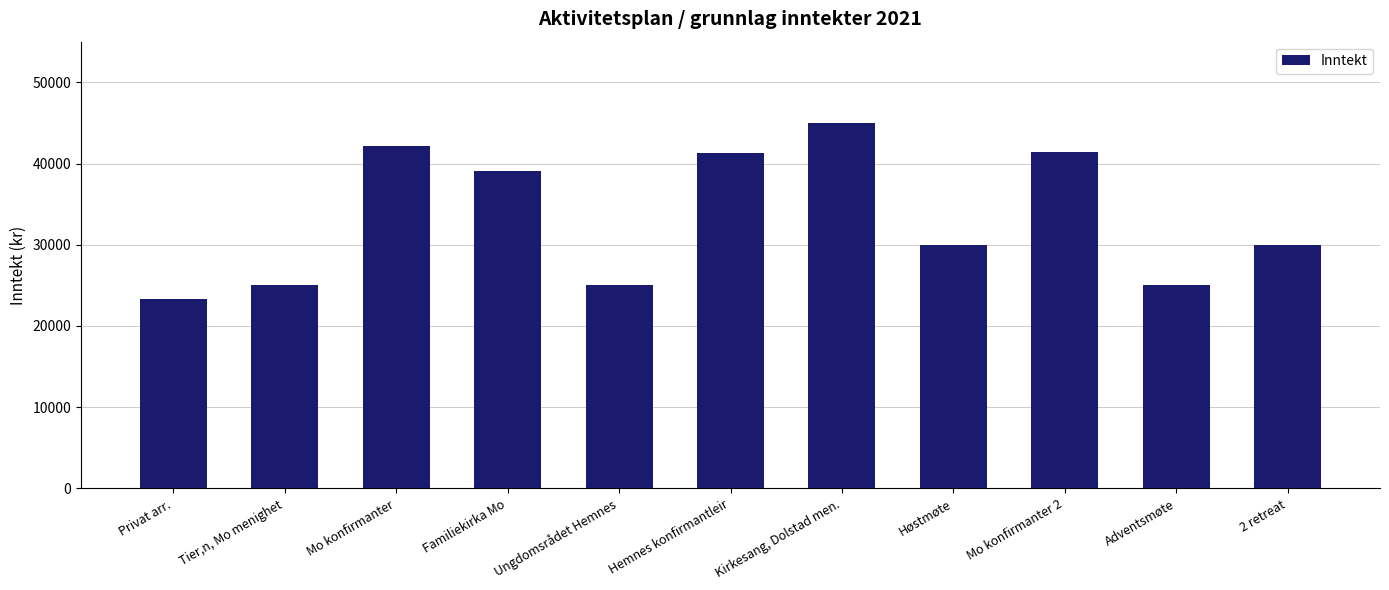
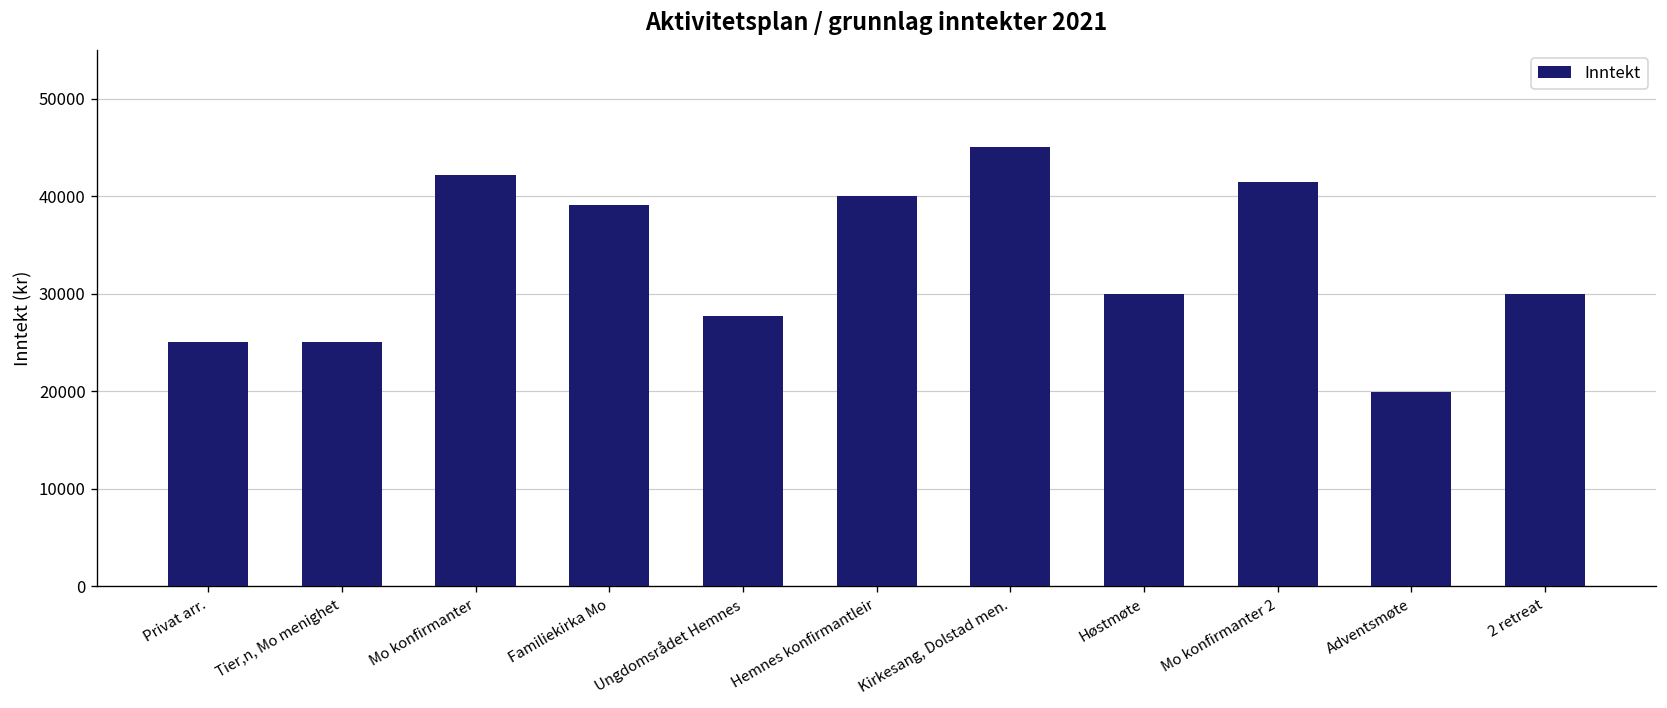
  {
-   "Privat arr.": 23000,
+   "Privat arr.": 25000,
    "Tier,n, Mo menighet": 25000,
    "Mo konfirmanter": 42000,
    "Familiekirka Mo": 39000,
-   "Ungdomsrådet Hemnes": 25000,
-   "Hemnes konfirmantleir": 41000,
+   "Ungdomsrådet Hemnes": 28000,
+   "Hemnes konfirmantleir": 40000,
    "Kirkesang, Dolstad men.": 45000,
    "Høstmøte": 30000,
    "Mo konfirmanter 2": 41000,
-   "Adventsmøte": 25000,
+   "Adventsmøte": 20000,
    "2 retreat": 30000
  }
